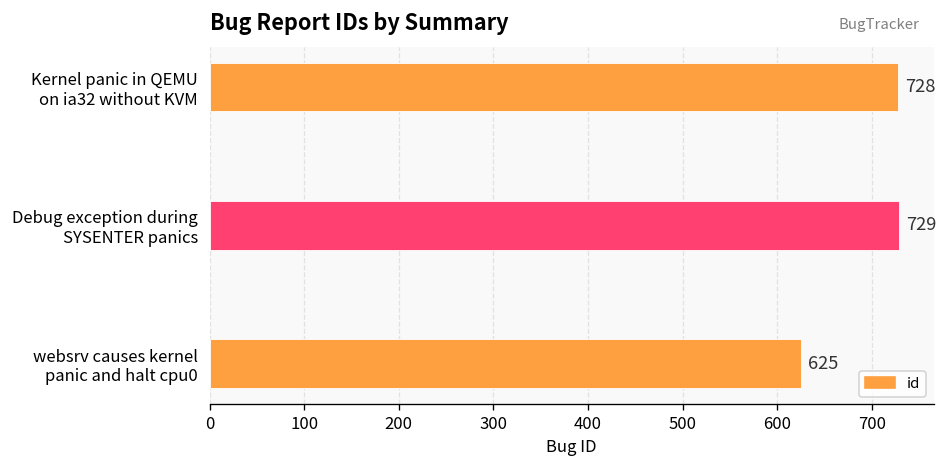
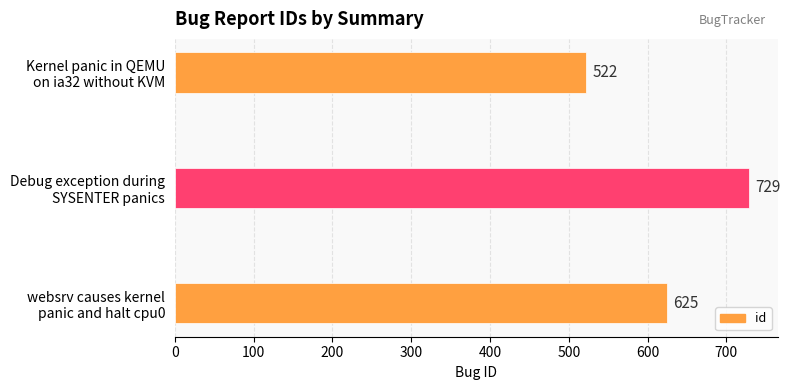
  {
-   "Kernel panic in QEMU on ia32 without KVM": 728,
+   "Kernel panic in QEMU on ia32 without KVM": 522,
    "Debug exception during SYSENTER panics": 729,
    "websrv causes kernel panic and halt cpu0": 625
  }
